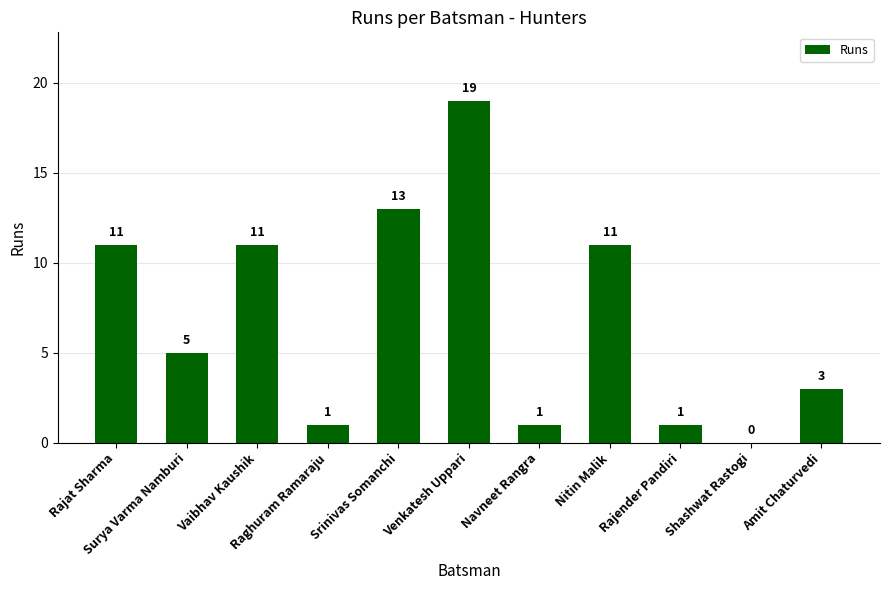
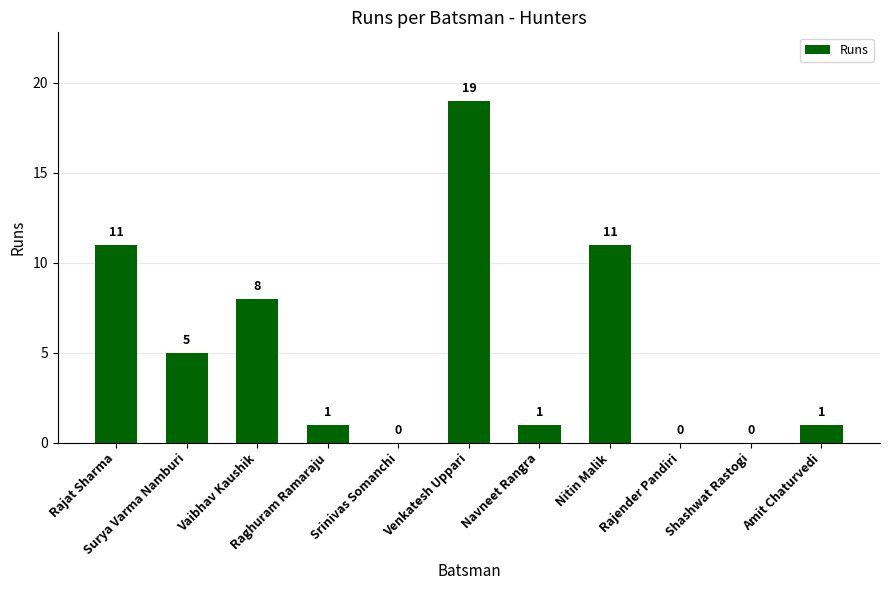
  {
    "Rajat Sharma": 11,
    "Surya Varma Namburi": 5,
-   "Vaibhav Kaushik": 11,
+   "Vaibhav Kaushik": 8,
    "Raghuram Ramaraju": 1,
-   "Srinivas Somanchi": 13,
+   "Srinivas Somanchi": 0,
    "Venkatesh Uppari": 19,
    "Navneet Rangra": 1,
    "Nitin Malik": 11,
-   "Rajender Pandiri": 1,
+   "Rajender Pandiri": 0,
    "Shashwat Rastogi": 0,
-   "Amit Chaturvedi": 3
+   "Amit Chaturvedi": 1
  }
